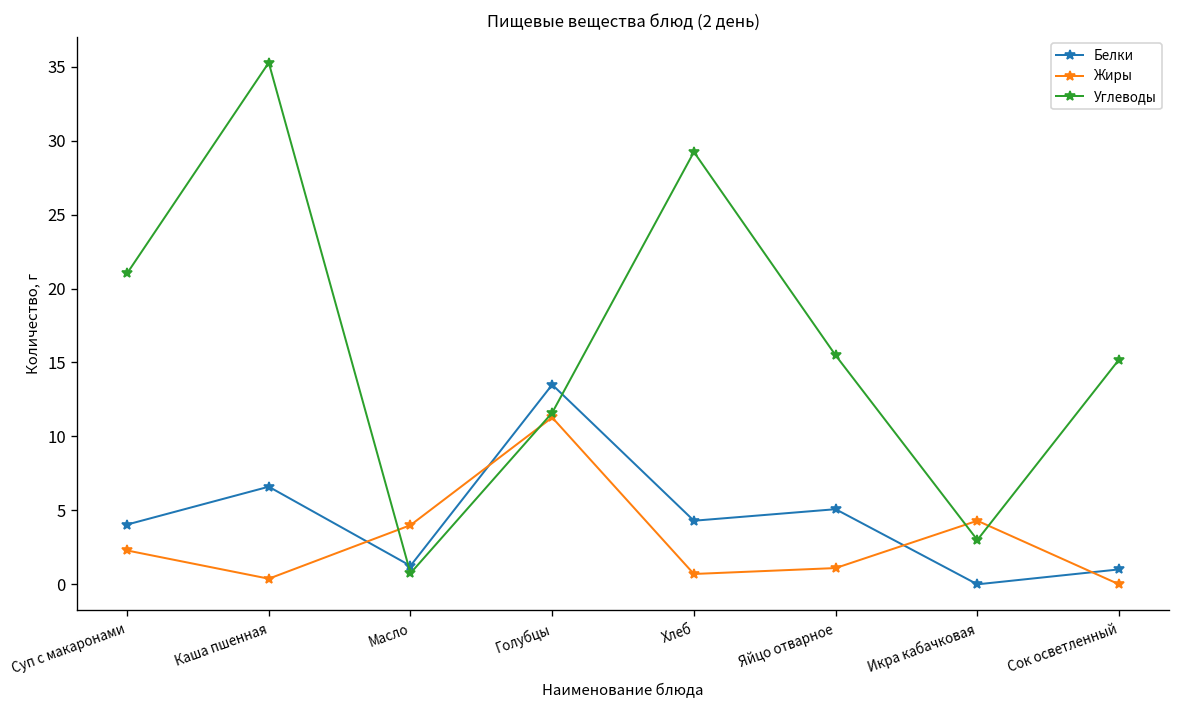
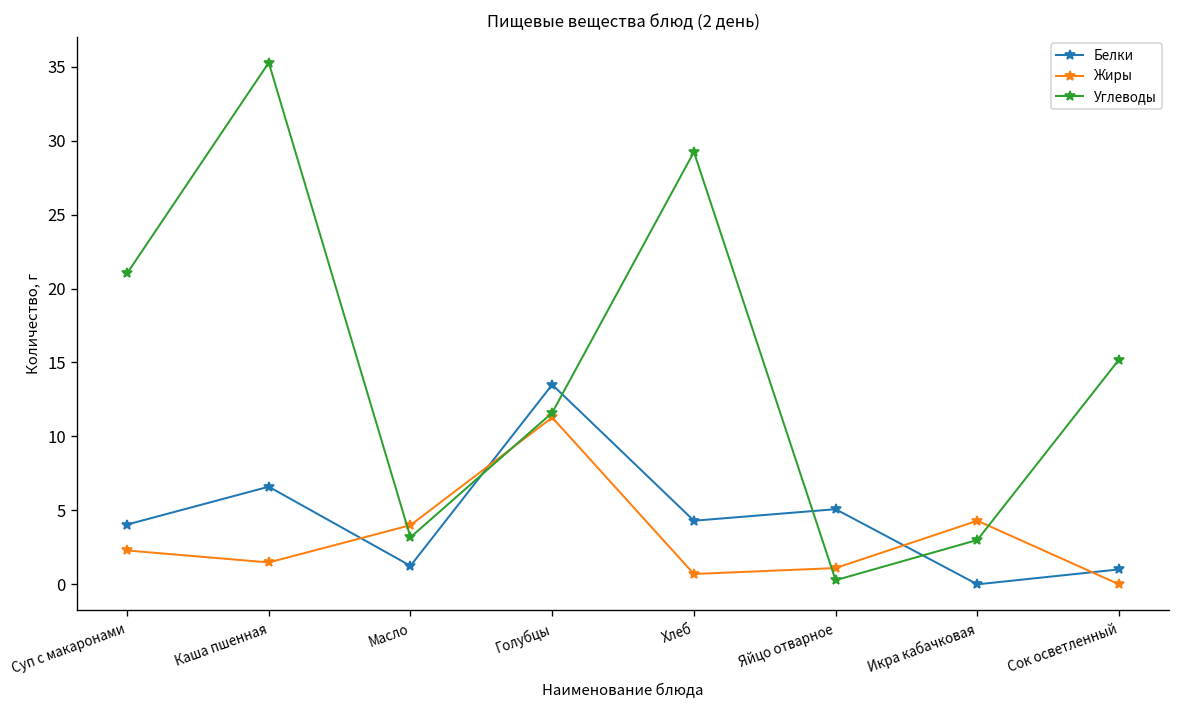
  {
    "Белки": {
      "Суп с макаронами": 4.0,
      "Каша пшенная": 6.6,
      "Масло": 1.3,
      "Голубцы": 13.5,
      "Хлеб": 4.3,
      "Яйцо отварное": 5.1,
      "Икра кабачковая": 0.0,
      "Сок осветленный": 1.0
    },
    "Жиры": {
      "Суп с макаронами": 2.3,
-     "Каша пшенная": 0.4,
+     "Каша пшенная": 1.5,
      "Масло": 4.0,
      "Голубцы": 11.3,
      "Хлеб": 0.7,
      "Яйцо отварное": 1.1,
      "Икра кабачковая": 4.3,
      "Сок осветленный": 0.0
    },
    "Углеводы": {
      "Суп с макаронами": 21.0,
      "Каша пшенная": 35.3,
-     "Масло": 0.8,
+     "Масло": 3.2,
      "Голубцы": 11.6,
      "Хлеб": 29.2,
-     "Яйцо отварное": 15.5,
+     "Яйцо отварное": 0.3,
      "Икра кабачковая": 3.0,
      "Сок осветленный": 15.2
    }
  }
